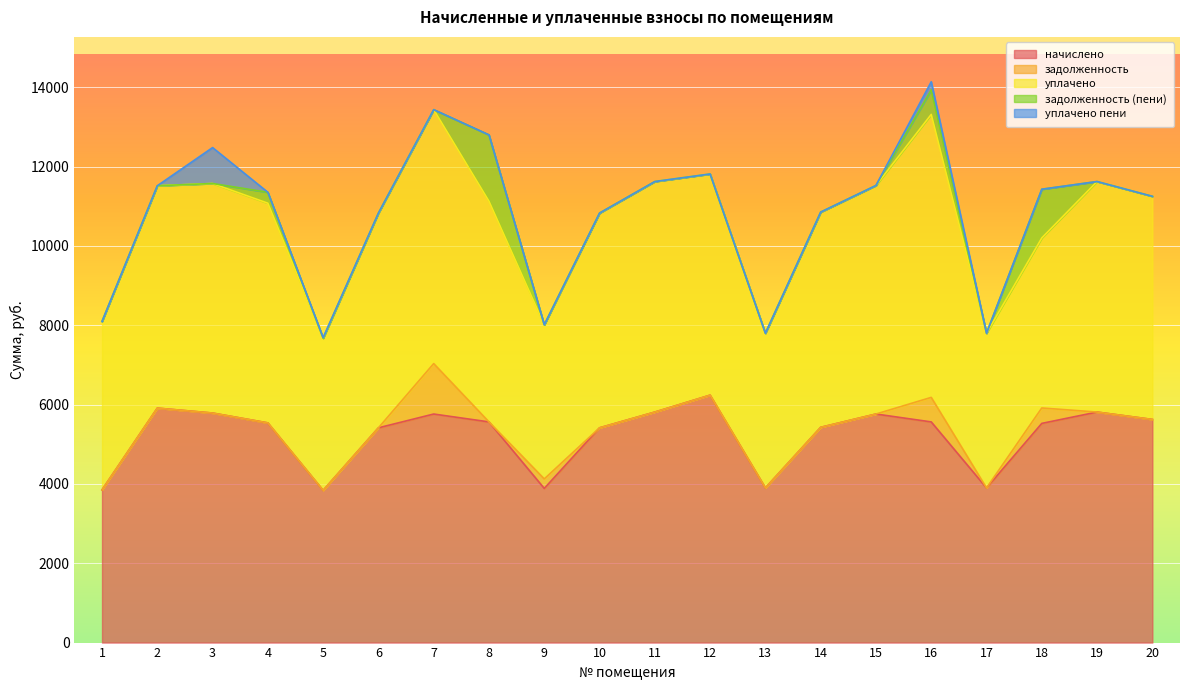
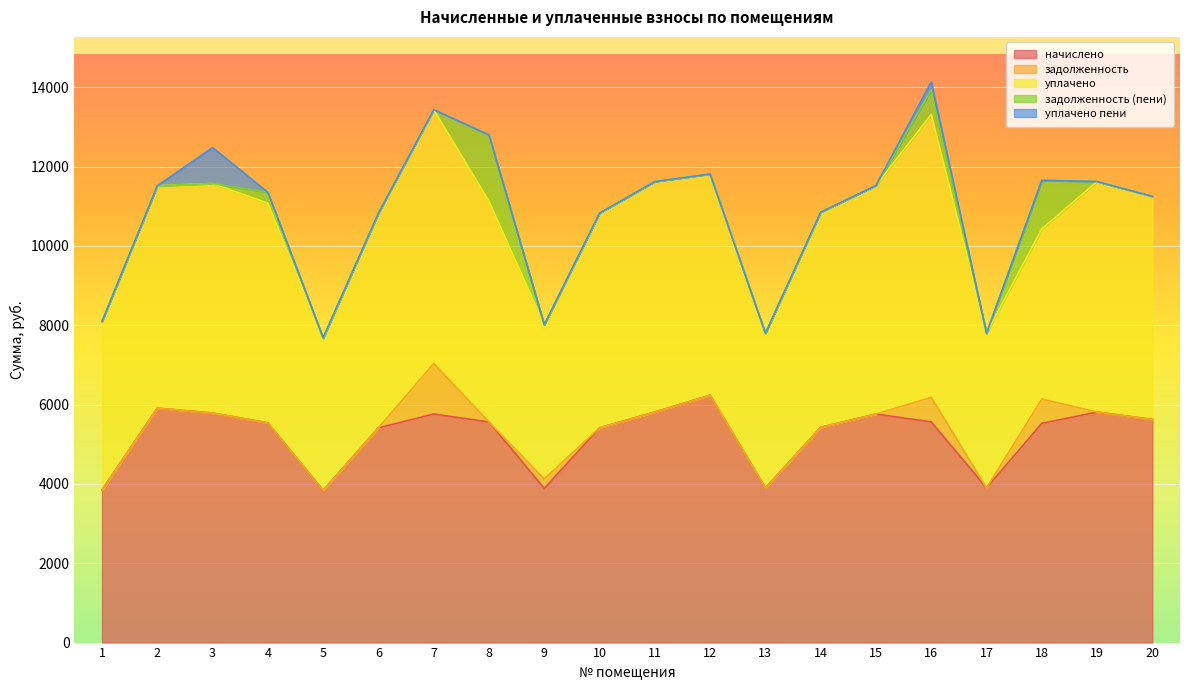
  {
    "начислено": {
      "7": 5800,
      "9": 3900,
      "16": 5600,
      "18": 5500
    },
    "задолженность": {
      "7": 1300,
      "9": 200,
      "16": 600,
-     "18": 400
+     "18": 600
    },
    "уплачено": {
      "4": 5500,
      "8": 5600,
      "16": 7100,
      "18": 4300
    },
    "задолженность (пени)": {
      "16": 600
    },
    "уплачено пени": {
      "3": 900,
      "16": 200
    }
  }
